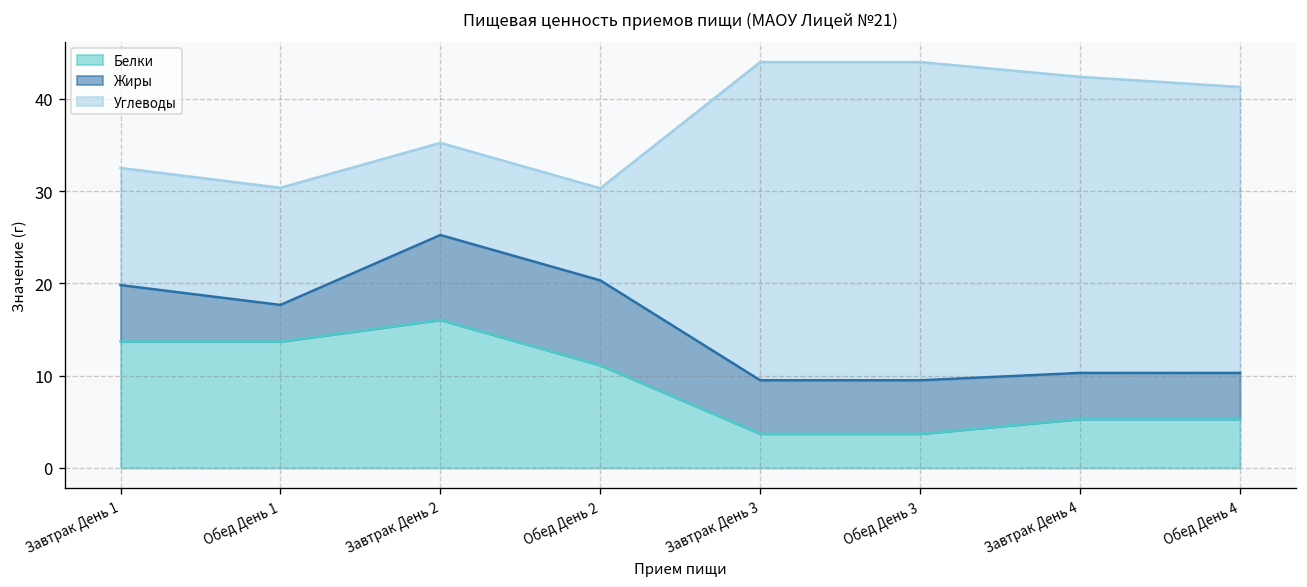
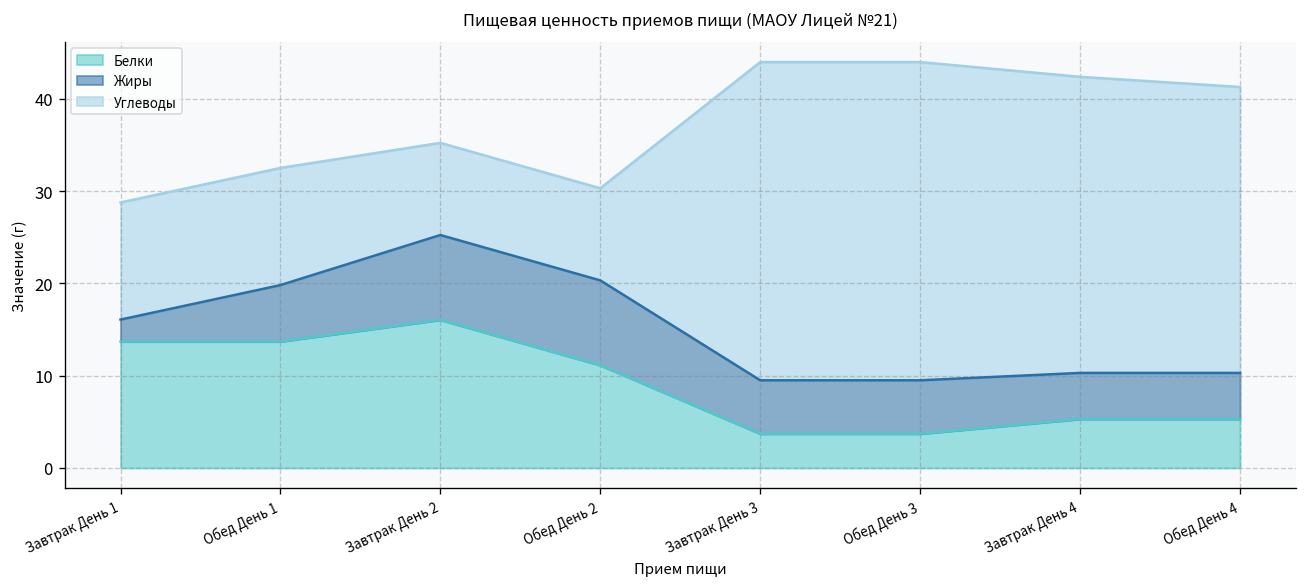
  {
    "Белки": {
      "Завтрак День 1": 14,
      "Обед День 1": 14,
      "Завтрак День 2": 16,
      "Обед День 2": 11,
      "Завтрак День 3": 4,
      "Обед День 3": 4,
      "Завтрак День 4": 5,
      "Обед День 4": 5
    },
    "Жиры": {
-     "Завтрак День 1": 6,
-     "Обед День 1": 4,
+     "Завтрак День 1": 2,
+     "Обед День 1": 6,
      "Завтрак День 2": 9,
      "Обед День 2": 9,
      "Завтрак День 3": 6,
      "Обед День 3": 6,
      "Завтрак День 4": 5,
      "Обед День 4": 5
    },
    "Углеводы": {
      "Завтрак День 1": 13,
      "Обед День 1": 13,
      "Завтрак День 2": 10,
      "Обед День 2": 10,
      "Завтрак День 3": 35,
      "Обед День 3": 35,
      "Завтрак День 4": 32,
      "Обед День 4": 31
    }
  }
